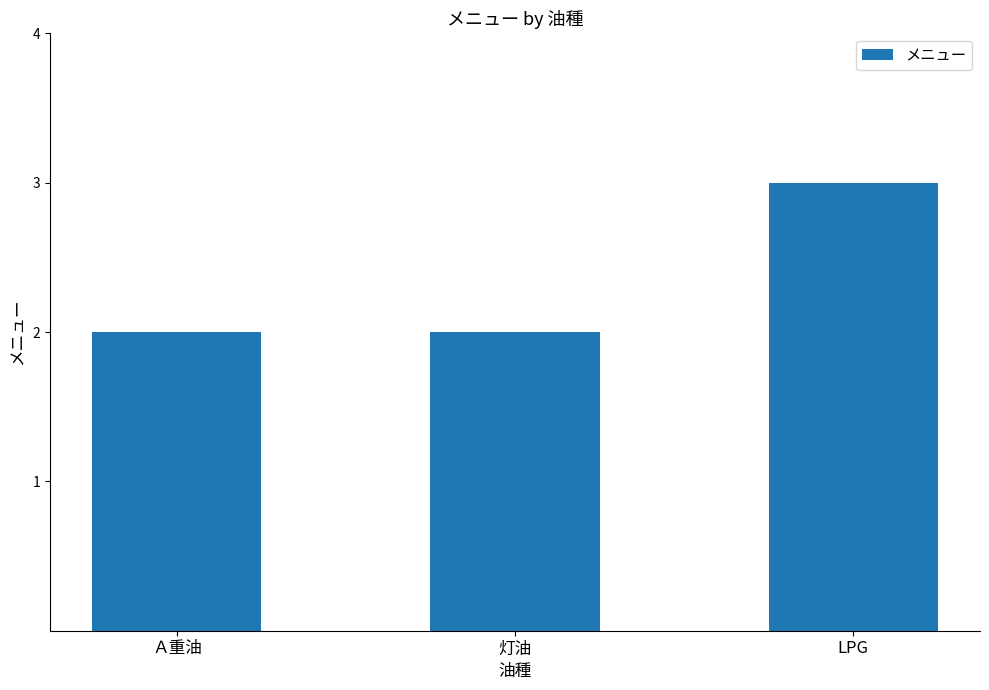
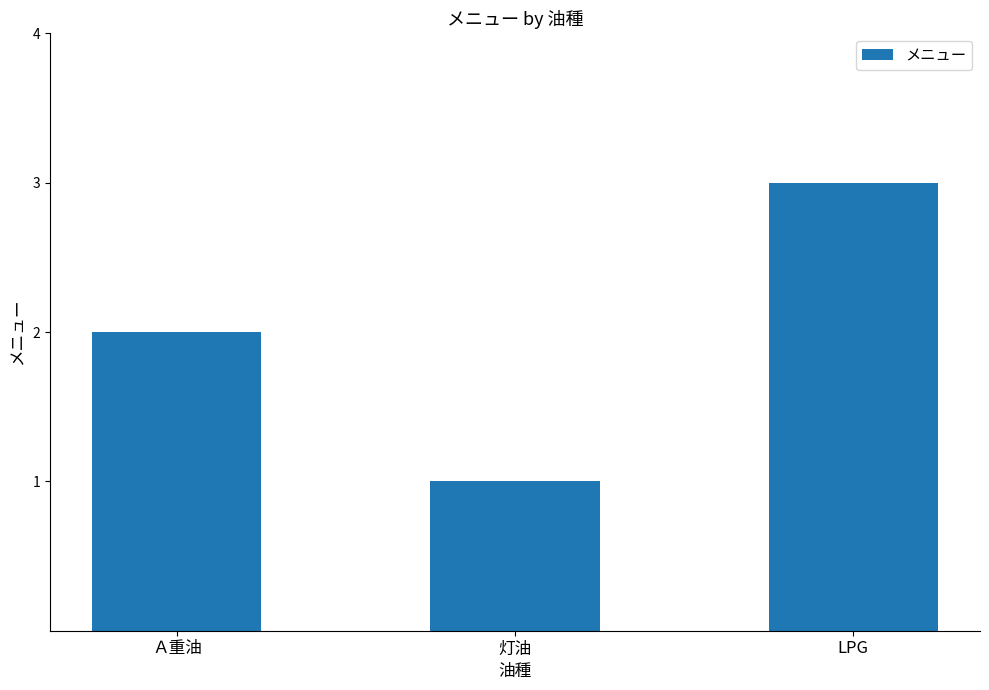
  {
    "Ａ重油": 2,
-   "灯油": 2,
+   "灯油": 1,
    "LPG": 3
  }
